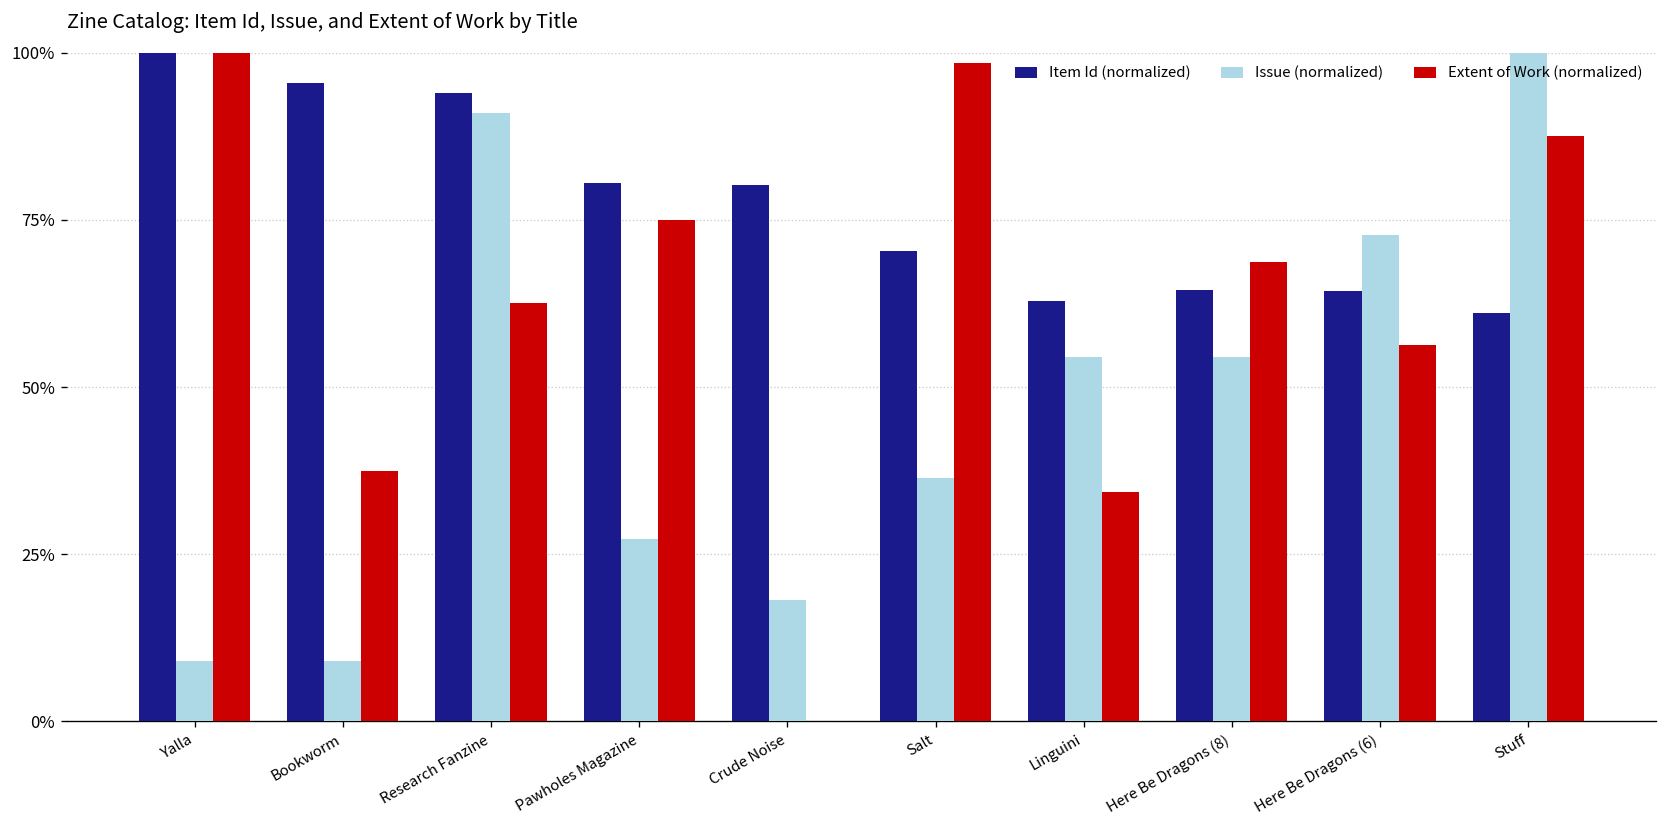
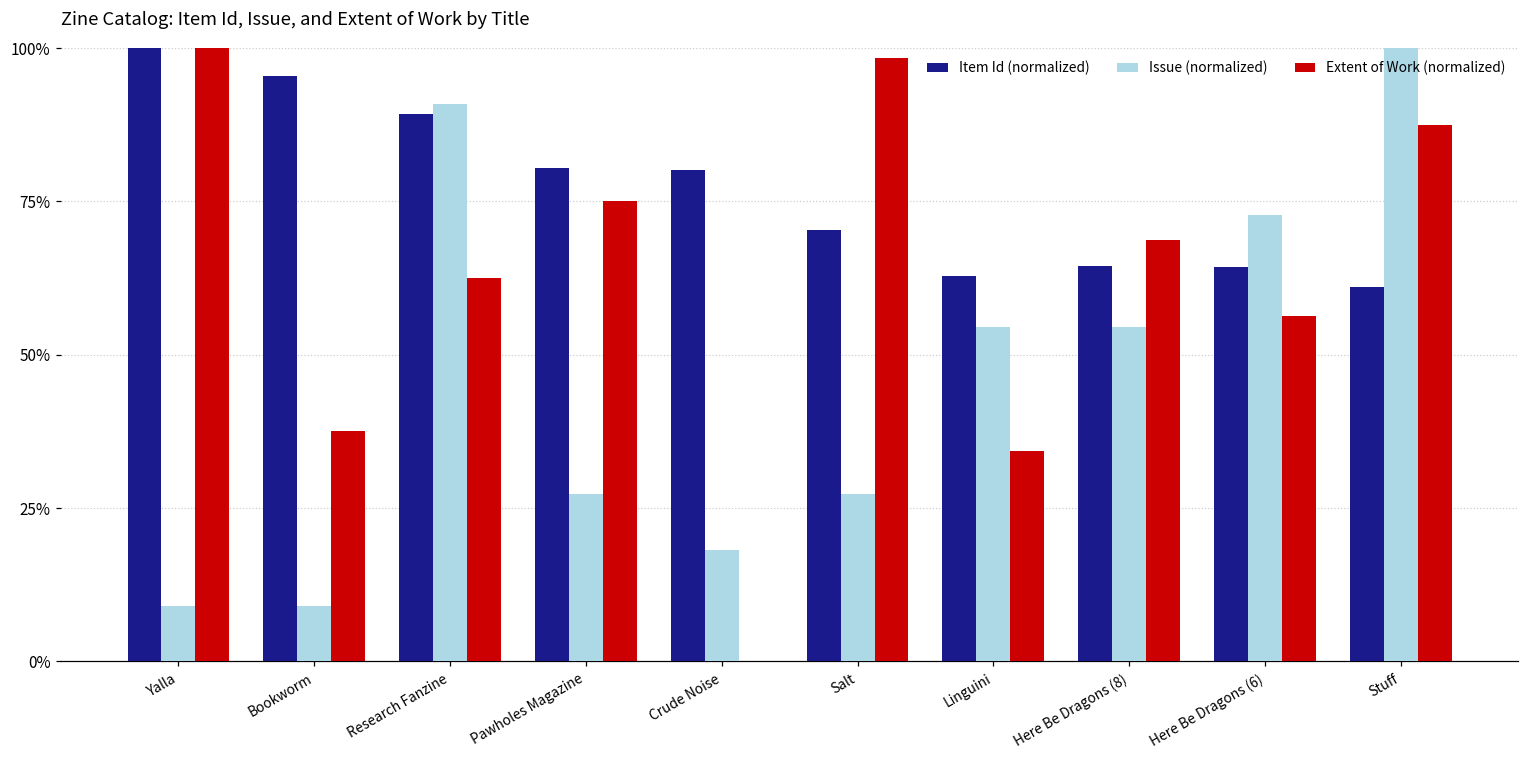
  {
    "Item Id (normalized)": {
      "Yalla": "100%",
      "Bookworm": "95%",
-     "Research Fanzine": "94%",
+     "Research Fanzine": "89%",
      "Pawholes Magazine": "80%",
      "Crude Noise": "80%",
      "Salt": "70%",
      "Linguini": "63%",
      "Here Be Dragons (8)": "64%",
      "Here Be Dragons (6)": "64%",
      "Stuff": "61%"
    },
    "Issue (normalized)": {
      "Yalla": "9%",
      "Bookworm": "9%",
      "Research Fanzine": "91%",
      "Pawholes Magazine": "27%",
      "Crude Noise": "18%",
-     "Salt": "36%",
+     "Salt": "27%",
      "Linguini": "55%",
      "Here Be Dragons (8)": "55%",
      "Here Be Dragons (6)": "73%",
      "Stuff": "100%"
    },
    "Extent of Work (normalized)": {
      "Yalla": "100%",
      "Bookworm": "38%",
      "Research Fanzine": "63%",
      "Pawholes Magazine": "75%",
      "Crude Noise": "0%",
      "Salt": "98%",
      "Linguini": "34%",
      "Here Be Dragons (8)": "69%",
      "Here Be Dragons (6)": "56%",
      "Stuff": "88%"
    }
  }
